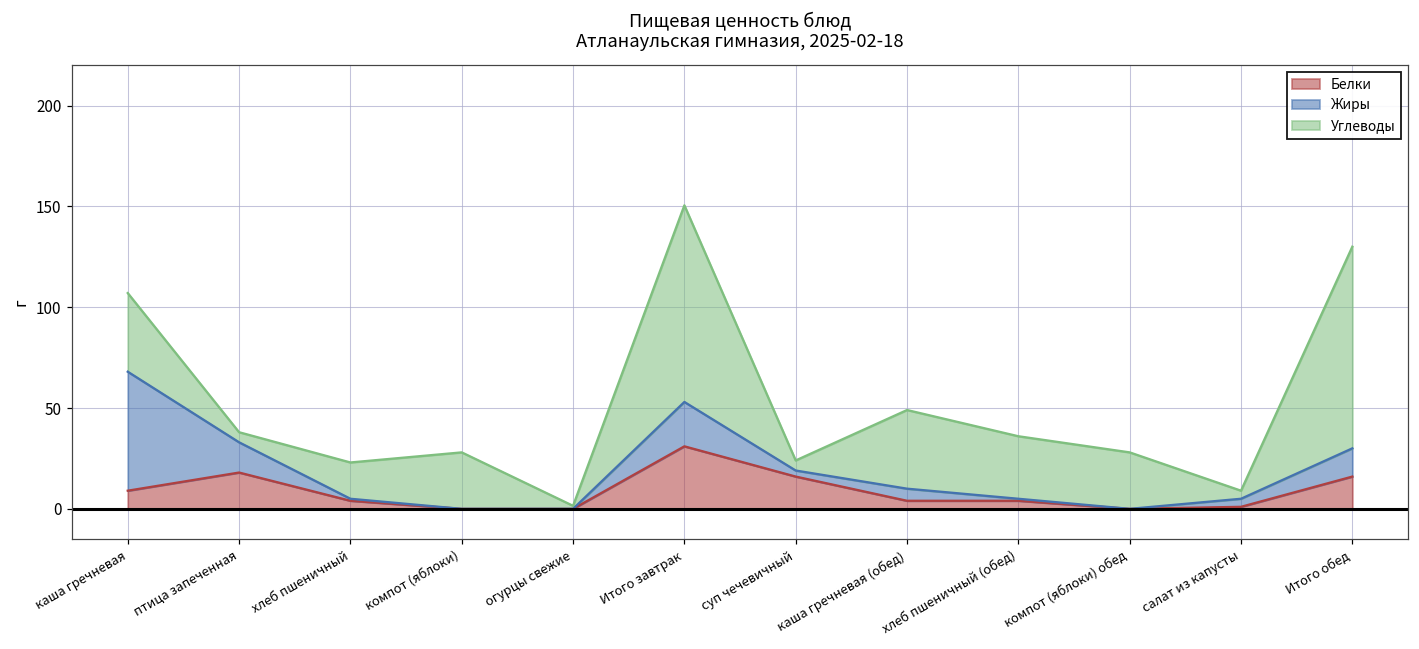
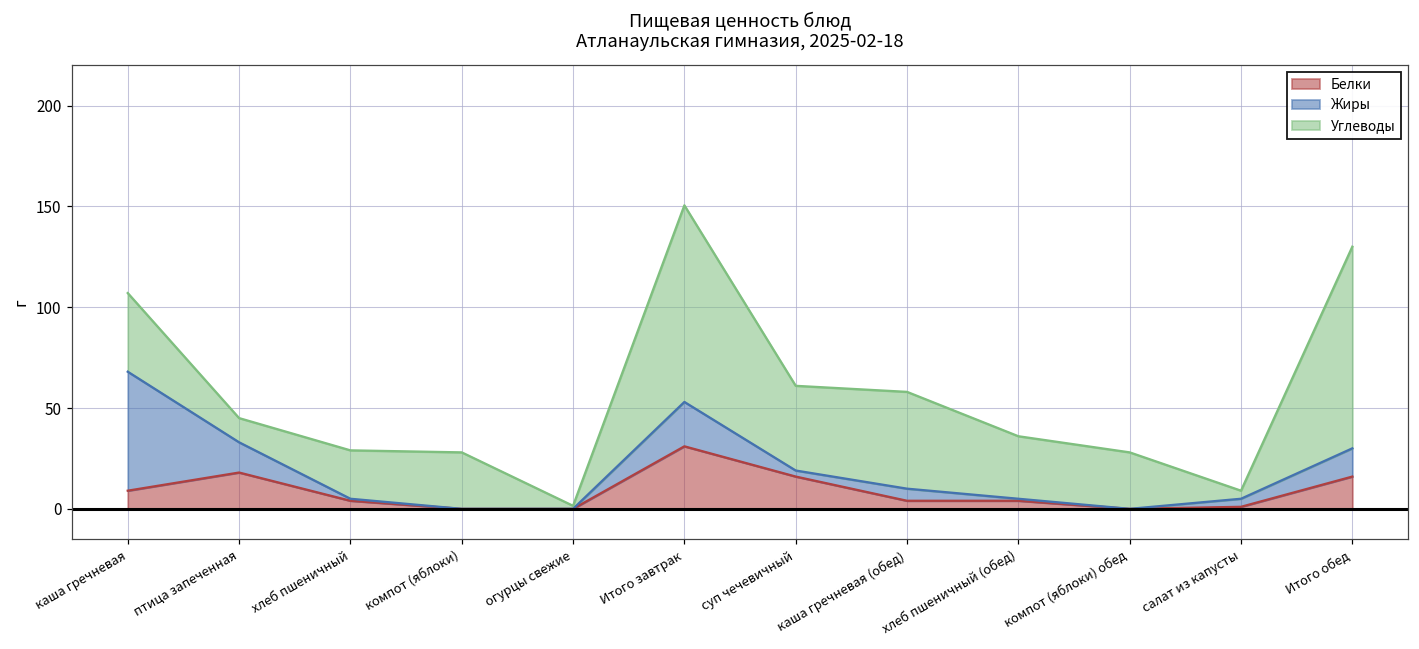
  {
    "Белки": {
      "каша гречневая": 9,
      "птица запеченная": 18,
      "Итого завтрак": 31,
      "суп чечевичный": 16,
      "каша гречневая (обед)": 4,
      "салат из капусты": 1,
      "Итого обед": 16
    },
    "Жиры": {
      "каша гречневая": 59,
      "птица запеченная": 15,
      "Итого завтрак": 22,
      "суп чечевичный": 3,
      "каша гречневая (обед)": 6,
      "салат из капусты": 4,
      "Итого обед": 14
    },
    "Углеводы": {
      "каша гречневая": 39,
-     "птица запеченная": 5,
-     "хлеб пшеничный": 18,
+     "птица запеченная": 12,
+     "хлеб пшеничный": 24,
      "компот (яблоки)": 28,
      "огурцы свежие": 2,
      "Итого завтрак": 98,
-     "суп чечевичный": 5,
-     "каша гречневая (обед)": 39,
+     "суп чечевичный": 42,
+     "каша гречневая (обед)": 48,
      "хлеб пшеничный (обед)": 31,
      "компот (яблоки) обед": 28,
      "салат из капусты": 4,
      "Итого обед": 100
    }
  }
